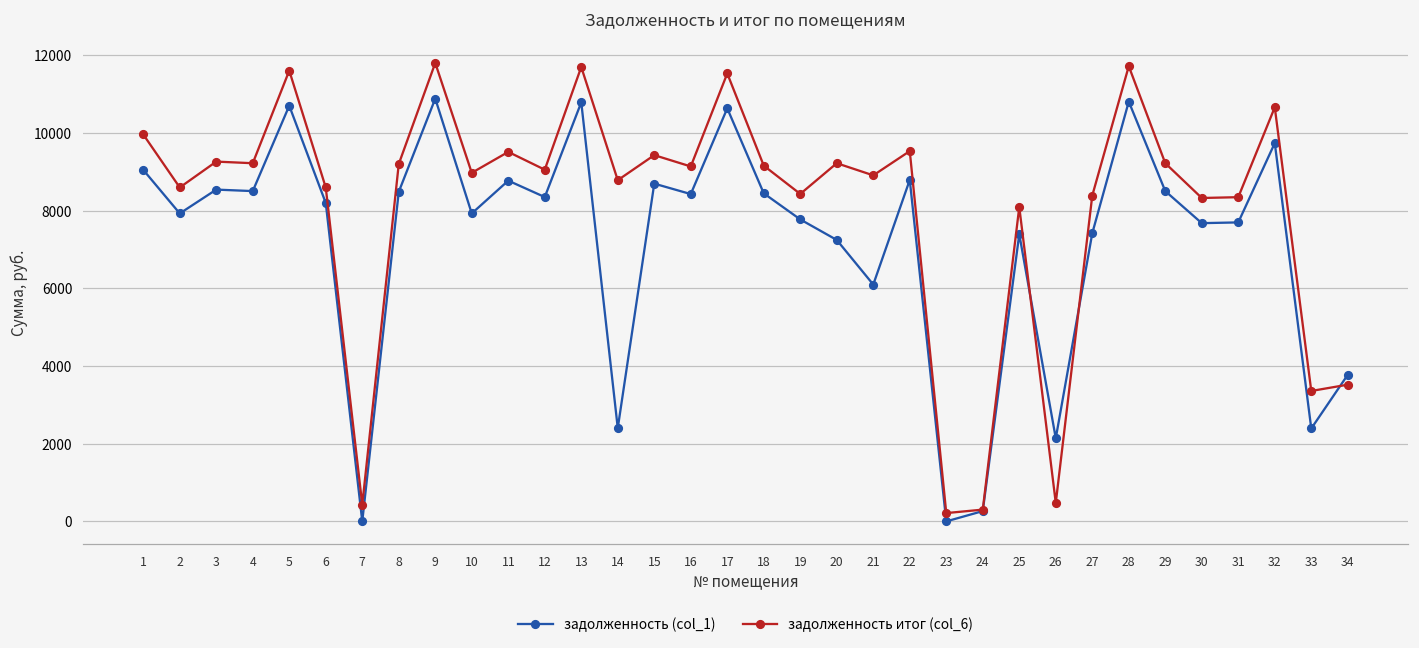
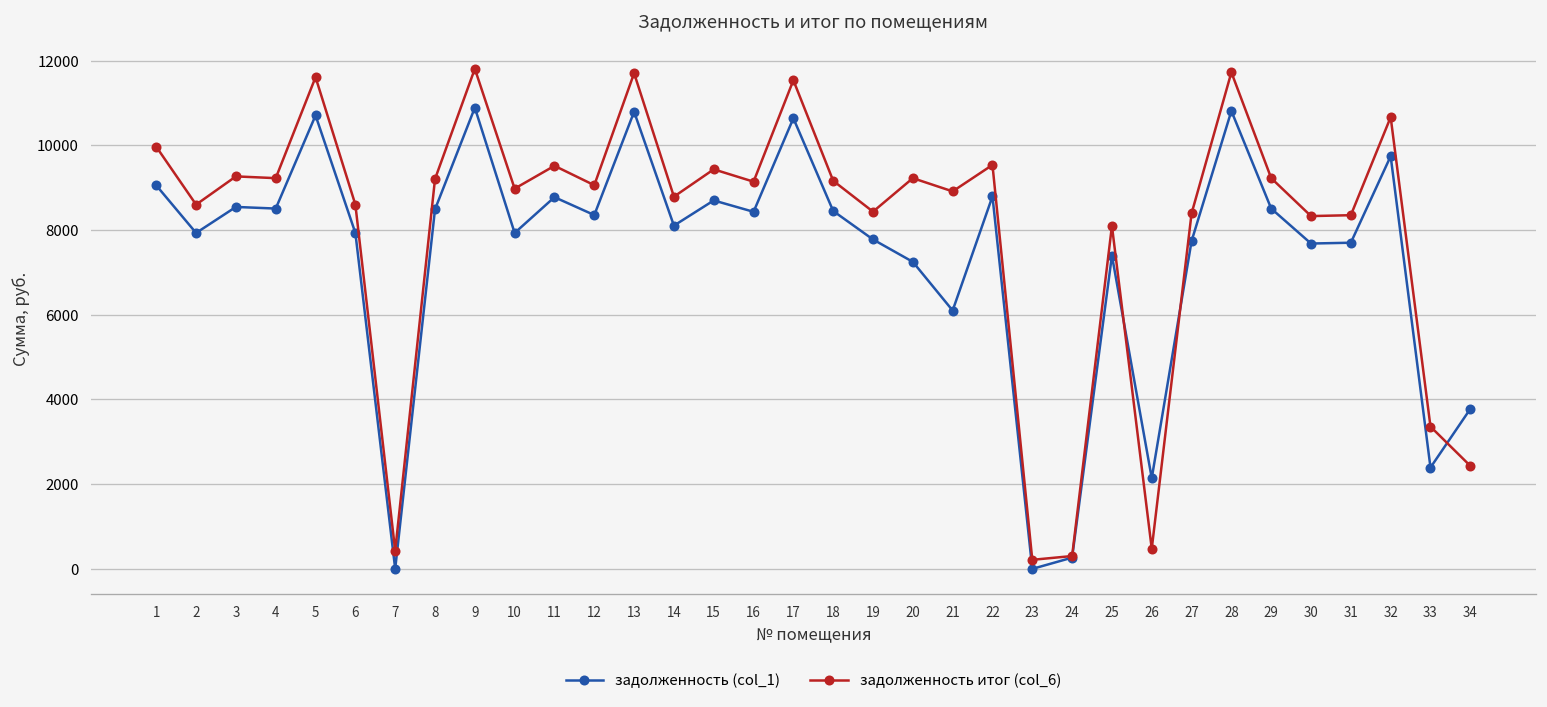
  {
    "задолженность (col_1)": {
      "1": 9100,
      "2": 7900,
      "3": 8500,
      "4": 8500,
      "5": 10700,
-     "6": 8200,
+     "6": 7900,
      "7": 0,
      "8": 8500,
      "9": 10900,
      "10": 7900,
      "11": 8800,
      "12": 8400,
      "13": 10800,
-     "14": 2400,
+     "14": 8100,
      "15": 8700,
      "16": 8400,
      "17": 10600,
      "18": 8400,
      "19": 7800,
      "20": 7200,
      "21": 6100,
      "22": 8800,
      "23": 0,
      "25": 7400,
      "26": 2100,
-     "27": 7400,
+     "27": 7700,
      "28": 10800,
      "29": 8500,
      "30": 7700,
      "31": 7700,
      "32": 9700,
      "33": 2400,
      "34": 3800
    },
    "задолженность итог (col_6)": {
      "1": 10000,
      "2": 8600,
      "3": 9300,
      "4": 9200,
      "5": 11600,
      "6": 8600,
      "7": 400,
      "8": 9200,
      "9": 11800,
      "10": 9000,
      "11": 9500,
      "12": 9100,
      "13": 11700,
      "14": 8800,
      "15": 9400,
      "16": 9100,
      "17": 11500,
      "18": 9200,
      "19": 8400,
      "20": 9200,
      "21": 8900,
      "22": 9500,
      "23": 200,
      "25": 8100,
      "26": 500,
      "27": 8400,
      "28": 11700,
      "29": 9200,
      "30": 8300,
      "31": 8300,
      "32": 10700,
      "33": 3400,
-     "34": 3500
+     "34": 2400
    }
  }
